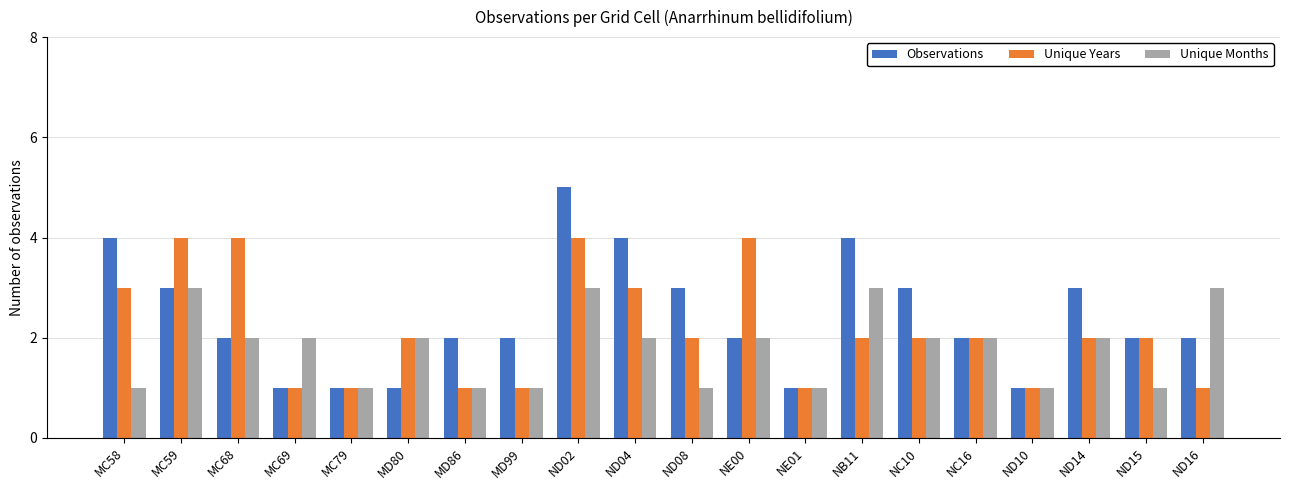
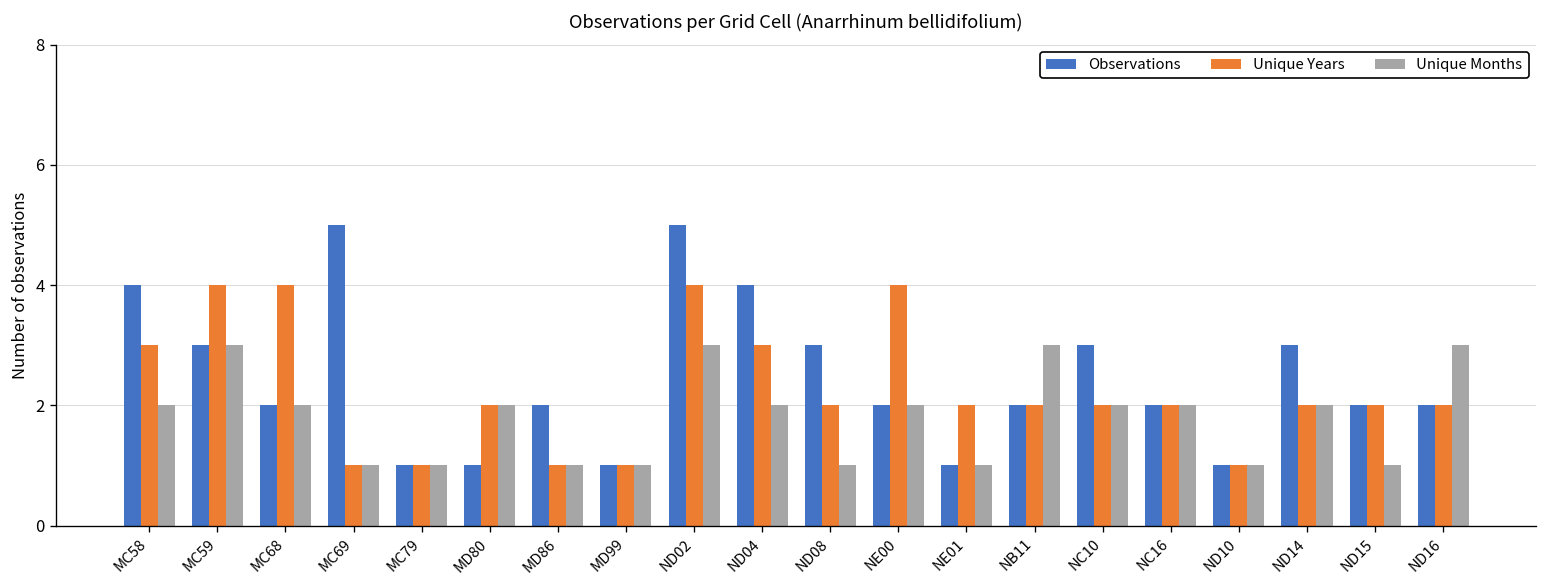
  {
    "Observations": {
      "MC58": 4,
      "MC59": 3,
      "MC68": 2,
-     "MC69": 1,
+     "MC69": 5,
      "MC79": 1,
      "MD80": 1,
      "MD86": 2,
-     "MD99": 2,
+     "MD99": 1,
      "ND02": 5,
      "ND04": 4,
      "ND08": 3,
      "NE00": 2,
      "NE01": 1,
-     "NB11": 4,
+     "NB11": 2,
      "NC10": 3,
      "NC16": 2,
      "ND10": 1,
      "ND14": 3,
      "ND15": 2,
      "ND16": 2
    },
    "Unique Years": {
      "MC58": 3,
      "MC59": 4,
      "MC68": 4,
      "MC69": 1,
      "MC79": 1,
      "MD80": 2,
      "MD86": 1,
      "MD99": 1,
      "ND02": 4,
      "ND04": 3,
      "ND08": 2,
      "NE00": 4,
-     "NE01": 1,
+     "NE01": 2,
      "NB11": 2,
      "NC10": 2,
      "NC16": 2,
      "ND10": 1,
      "ND14": 2,
      "ND15": 2,
-     "ND16": 1
+     "ND16": 2
    },
    "Unique Months": {
-     "MC58": 1,
+     "MC58": 2,
      "MC59": 3,
      "MC68": 2,
-     "MC69": 2,
+     "MC69": 1,
      "MC79": 1,
      "MD80": 2,
      "MD86": 1,
      "MD99": 1,
      "ND02": 3,
      "ND04": 2,
      "ND08": 1,
      "NE00": 2,
      "NE01": 1,
      "NB11": 3,
      "NC10": 2,
      "NC16": 2,
      "ND10": 1,
      "ND14": 2,
      "ND15": 1,
      "ND16": 3
    }
  }
